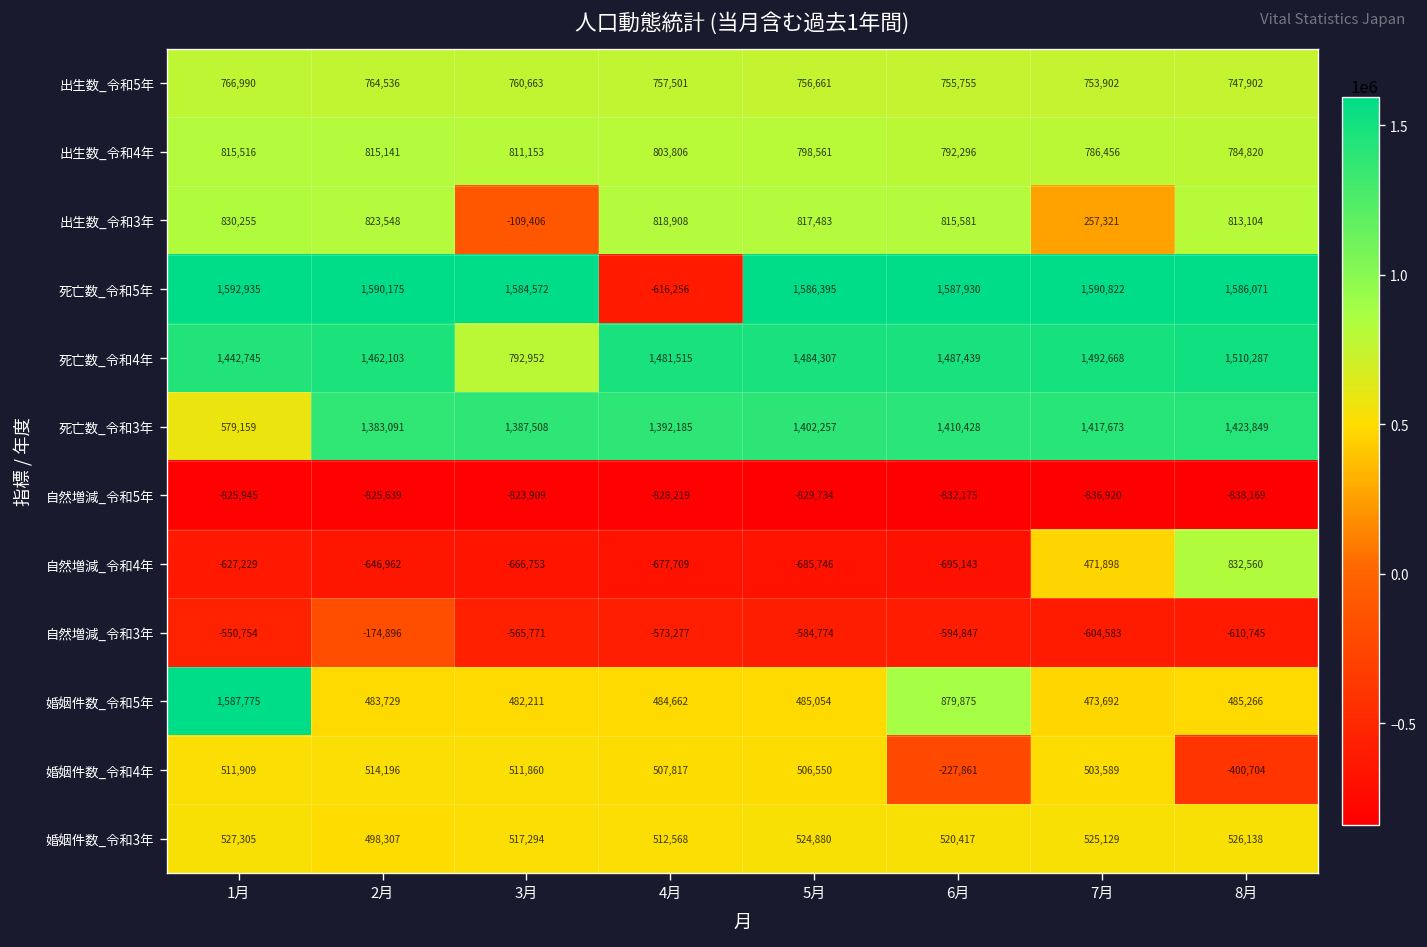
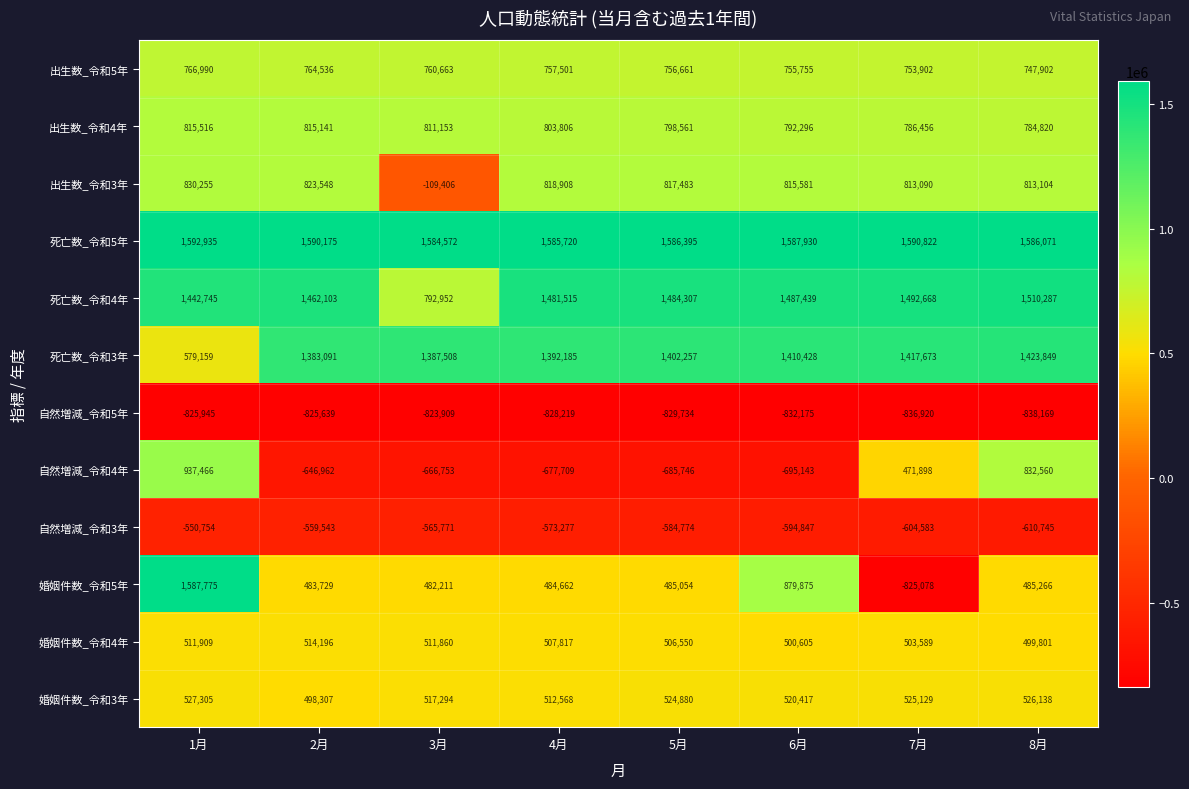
  {
    "出生数_令和5年": {
      "1月": "766,990",
      "2月": "764,536",
      "3月": "760,663",
      "4月": "757,501",
      "5月": "756,661",
      "6月": "755,755",
      "7月": "753,902",
      "8月": "747,902"
    },
    "出生数_令和4年": {
      "1月": "815,516",
      "2月": "815,141",
      "3月": "811,153",
      "4月": "803,806",
      "5月": "798,561",
      "6月": "792,296",
      "7月": "786,456",
      "8月": "784,820"
    },
    "出生数_令和3年": {
      "1月": "830,255",
      "2月": "823,548",
      "3月": "-109,406",
      "4月": "818,908",
      "5月": "817,483",
      "6月": "815,581",
-     "7月": "257,321",
+     "7月": "813,090",
      "8月": "813,104"
    },
    "死亡数_令和5年": {
      "1月": "1,592,935",
      "2月": "1,590,175",
      "3月": "1,584,572",
-     "4月": "-616,256",
+     "4月": "1,585,720",
      "5月": "1,586,395",
      "6月": "1,587,930",
      "7月": "1,590,822",
      "8月": "1,586,071"
    },
    "死亡数_令和4年": {
      "1月": "1,442,745",
      "2月": "1,462,103",
      "3月": "792,952",
      "4月": "1,481,515",
      "5月": "1,484,307",
      "6月": "1,487,439",
      "7月": "1,492,668",
      "8月": "1,510,287"
    },
    "死亡数_令和3年": {
      "1月": "579,159",
      "2月": "1,383,091",
      "3月": "1,387,508",
      "4月": "1,392,185",
      "5月": "1,402,257",
      "6月": "1,410,428",
      "7月": "1,417,673",
      "8月": "1,423,849"
    },
    "自然増減_令和5年": {
      "1月": "-825,945",
      "2月": "-825,639",
      "3月": "-823,909",
      "4月": "-828,219",
      "5月": "-829,734",
      "6月": "-832,175",
      "7月": "-836,920",
      "8月": "-838,169"
    },
    "自然増減_令和4年": {
-     "1月": "-627,229",
+     "1月": "937,466",
      "2月": "-646,962",
      "3月": "-666,753",
      "4月": "-677,709",
      "5月": "-685,746",
      "6月": "-695,143",
      "7月": "471,898",
      "8月": "832,560"
    },
    "自然増減_令和3年": {
      "1月": "-550,754",
-     "2月": "-174,896",
+     "2月": "-559,543",
      "3月": "-565,771",
      "4月": "-573,277",
      "5月": "-584,774",
      "6月": "-594,847",
      "7月": "-604,583",
      "8月": "-610,745"
    },
    "婚姻件数_令和5年": {
      "1月": "1,587,775",
      "2月": "483,729",
      "3月": "482,211",
      "4月": "484,662",
      "5月": "485,054",
      "6月": "879,875",
-     "7月": "473,692",
+     "7月": "-825,078",
      "8月": "485,266"
    },
    "婚姻件数_令和4年": {
      "1月": "511,909",
      "2月": "514,196",
      "3月": "511,860",
      "4月": "507,817",
      "5月": "506,550",
-     "6月": "-227,861",
+     "6月": "500,605",
      "7月": "503,589",
-     "8月": "-400,704"
+     "8月": "499,801"
    },
    "婚姻件数_令和3年": {
      "1月": "527,305",
      "2月": "498,307",
      "3月": "517,294",
      "4月": "512,568",
      "5月": "524,880",
      "6月": "520,417",
      "7月": "525,129",
      "8月": "526,138"
    }
  }
